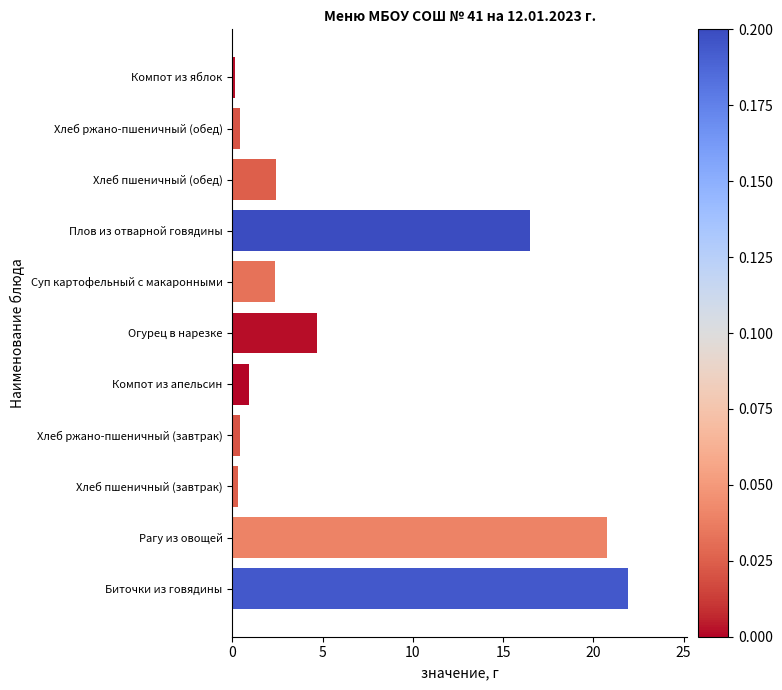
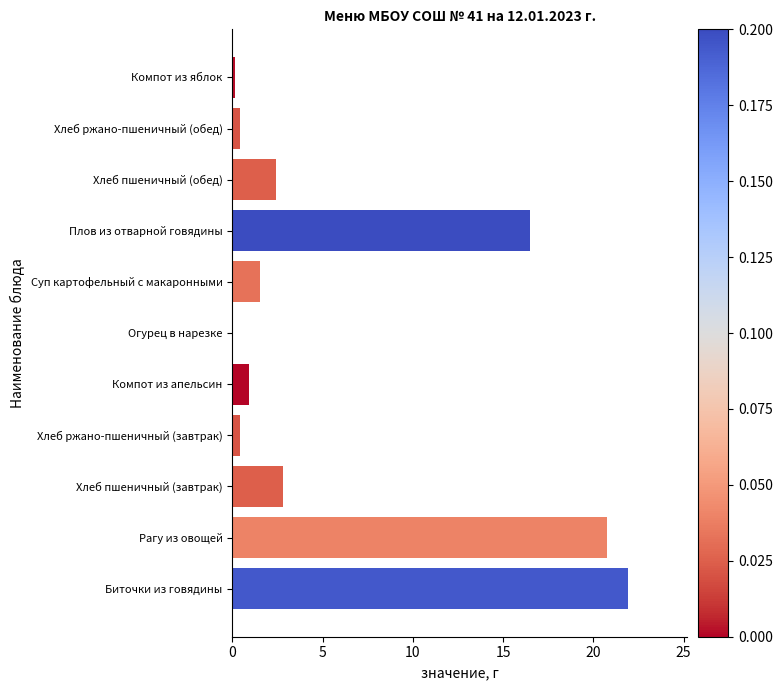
  {
    "Компот из яблок": 0.2,
    "Хлеб ржано-пшеничный (обед)": 0.4,
    "Хлеб пшеничный (обед)": 2.4,
    "Плов из отварной говядины": 16.5,
-   "Суп картофельный с макаронными": 2.4,
-   "Огурец в нарезке": 4.7,
+   "Суп картофельный с макаронными": 1.5,
+   "Огурец в нарезке": 0.0,
    "Компот из апельсин": 0.9,
    "Хлеб ржано-пшеничный (завтрак)": 0.4,
-   "Хлеб пшеничный (завтрак)": 0.3,
+   "Хлеб пшеничный (завтрак)": 2.8,
    "Рагу из овощей": 20.8,
    "Биточки из говядины": 21.9
  }
